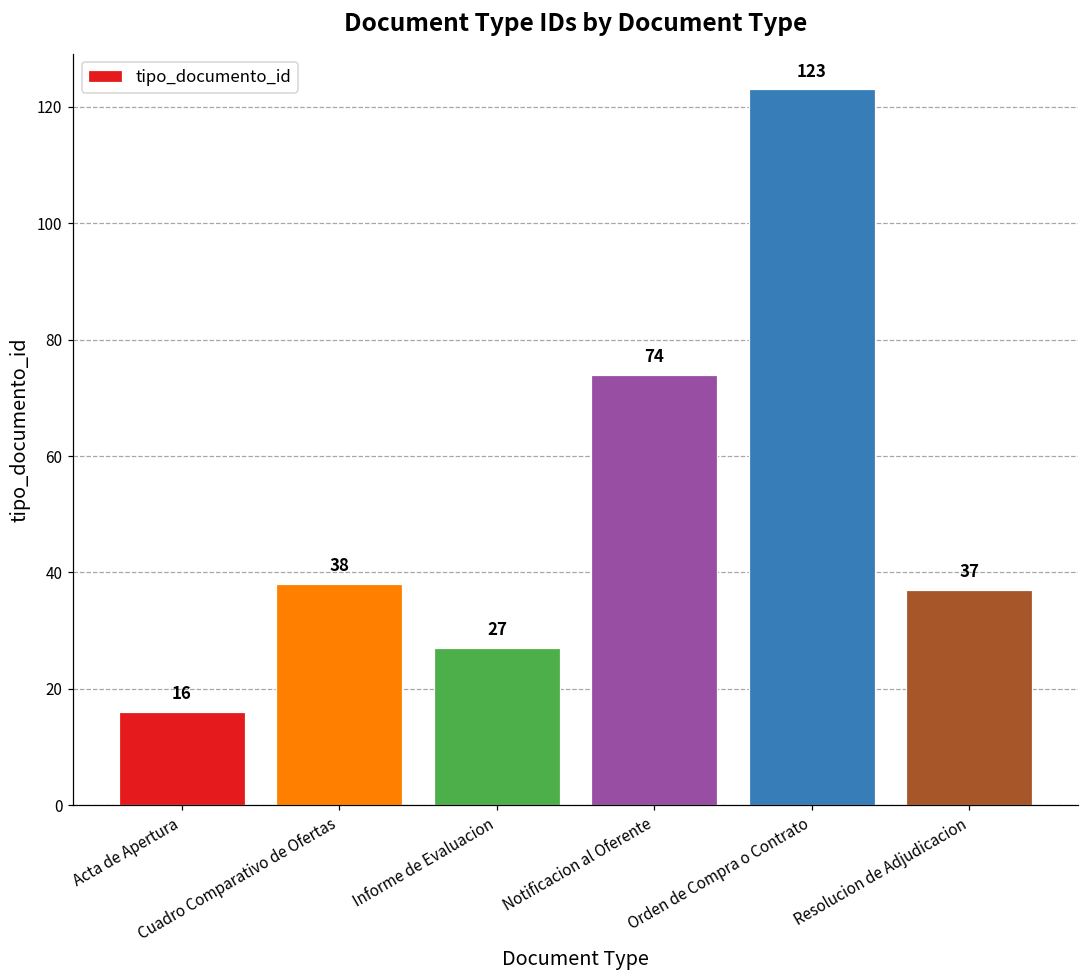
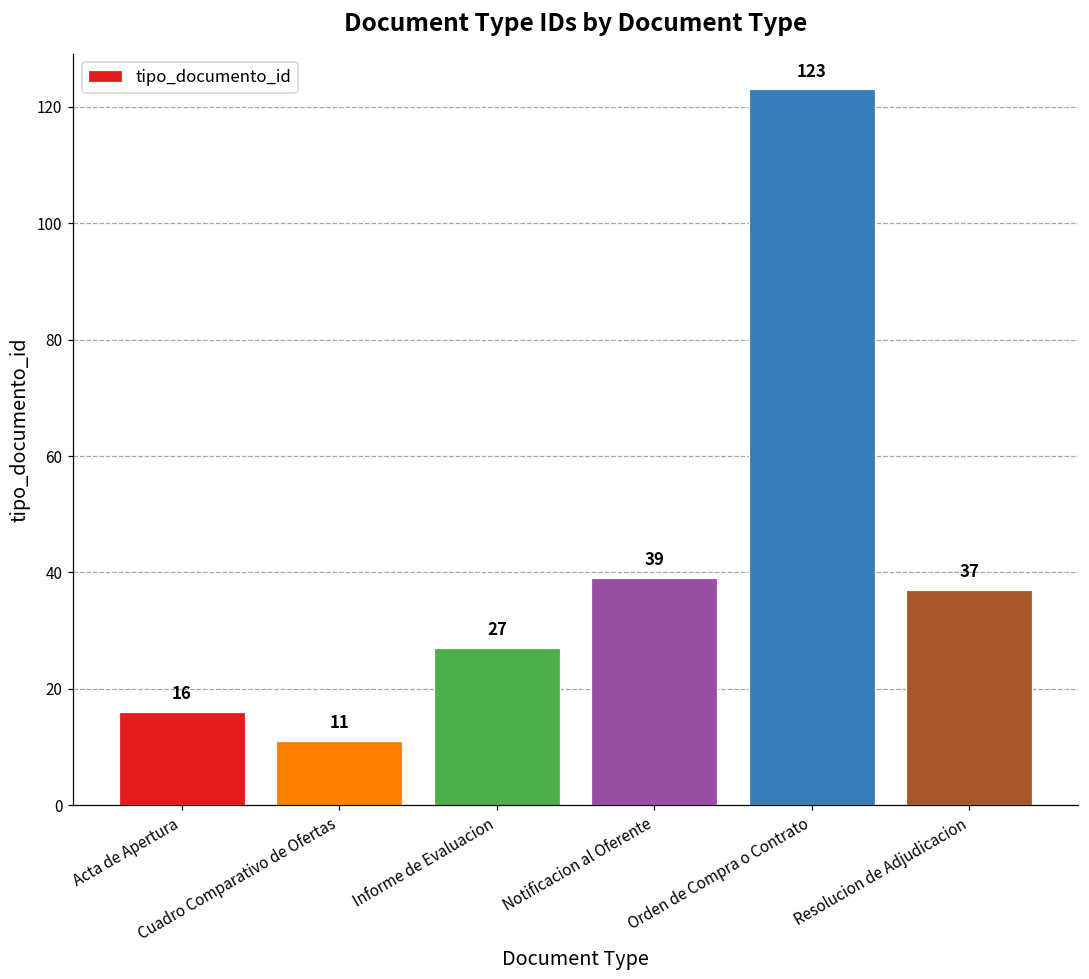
  {
    "Acta de Apertura": 16,
-   "Cuadro Comparativo de Ofertas": 38,
+   "Cuadro Comparativo de Ofertas": 11,
    "Informe de Evaluacion": 27,
-   "Notificacion al Oferente": 74,
+   "Notificacion al Oferente": 39,
    "Orden de Compra o Contrato": 123,
    "Resolucion de Adjudicacion": 37
  }
